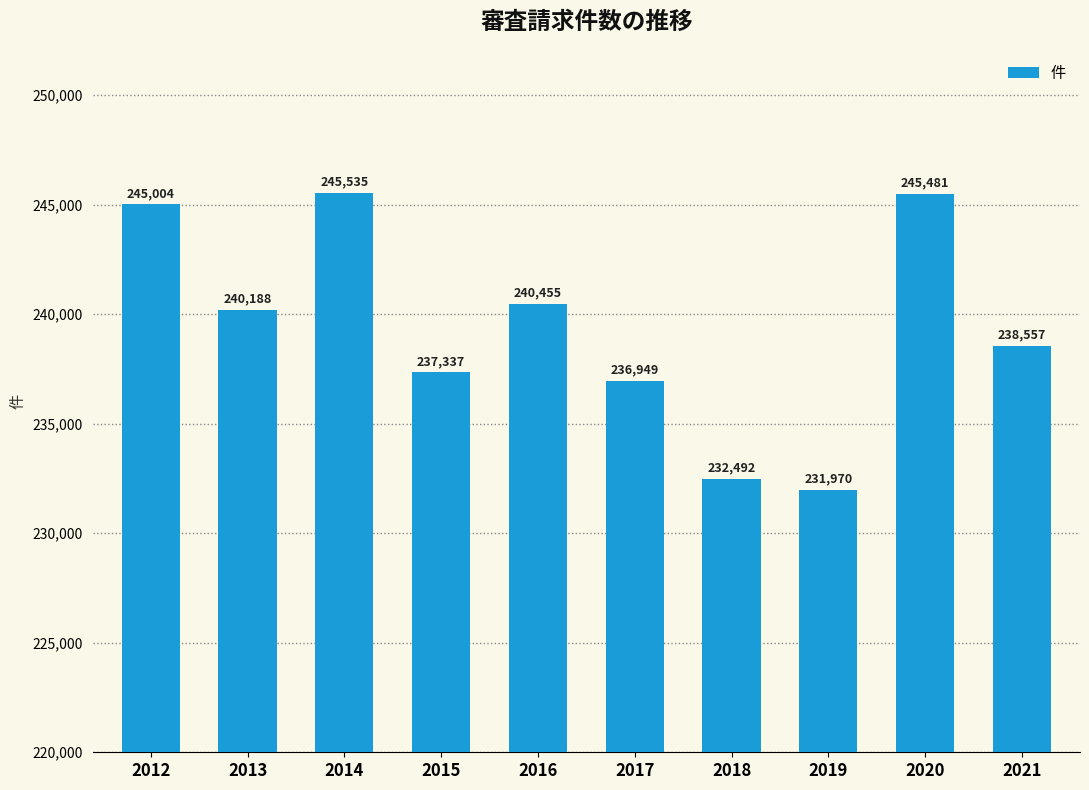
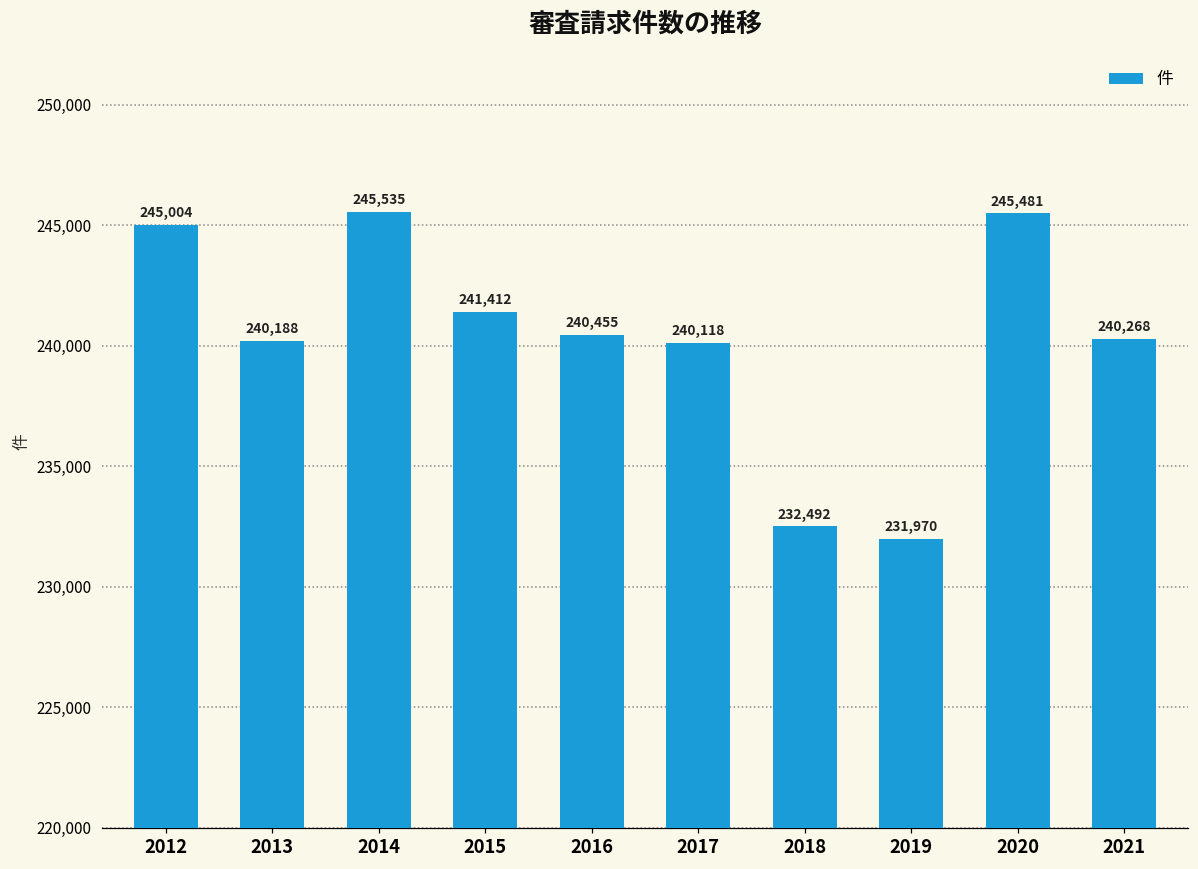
  {
    "2012": "245,004",
    "2013": "240,188",
    "2014": "245,535",
-   "2015": "237,337",
+   "2015": "241,412",
    "2016": "240,455",
-   "2017": "236,949",
+   "2017": "240,118",
    "2018": "232,492",
    "2019": "231,970",
    "2020": "245,481",
-   "2021": "238,557"
+   "2021": "240,268"
  }
